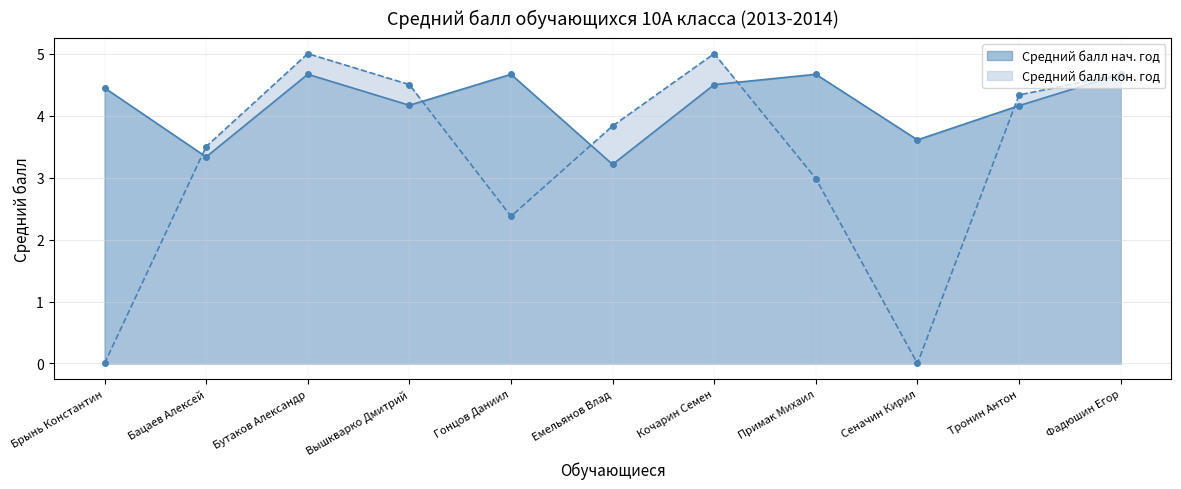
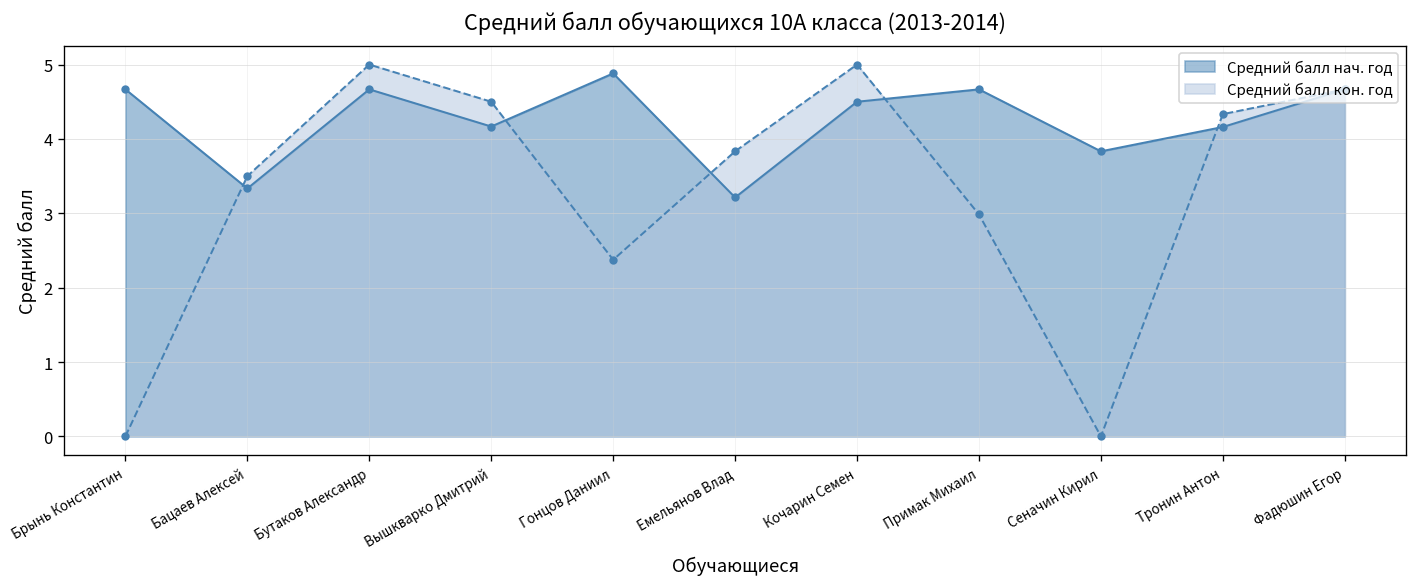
  {
    "Средний балл нач. год": {
-     "Брынь Константин": 4.4,
+     "Брынь Константин": 4.7,
      "Бацаев Алексей": 3.3,
      "Бутаков Александр": 4.7,
      "Вышкварко Дмитрий": 4.2,
-     "Гонцов Даниил": 4.7,
+     "Гонцов Даниил": 4.9,
      "Емельянов Влад": 3.2,
      "Кочарин Семен": 4.5,
      "Примак Михаил": 4.7,
-     "Сеначин Кирил": 3.6,
+     "Сеначин Кирил": 3.8,
      "Тронин Антон": 4.2
    },
    "Средний балл кон. год": {
      "Брынь Константин": 0.0,
      "Бацаев Алексей": 3.5,
      "Бутаков Александр": 5.0,
      "Вышкварко Дмитрий": 4.5,
      "Гонцов Даниил": 2.4,
      "Емельянов Влад": 3.8,
      "Кочарин Семен": 5.0,
      "Примак Михаил": 3.0,
      "Сеначин Кирил": 0.0,
      "Тронин Антон": 4.3
    }
  }
